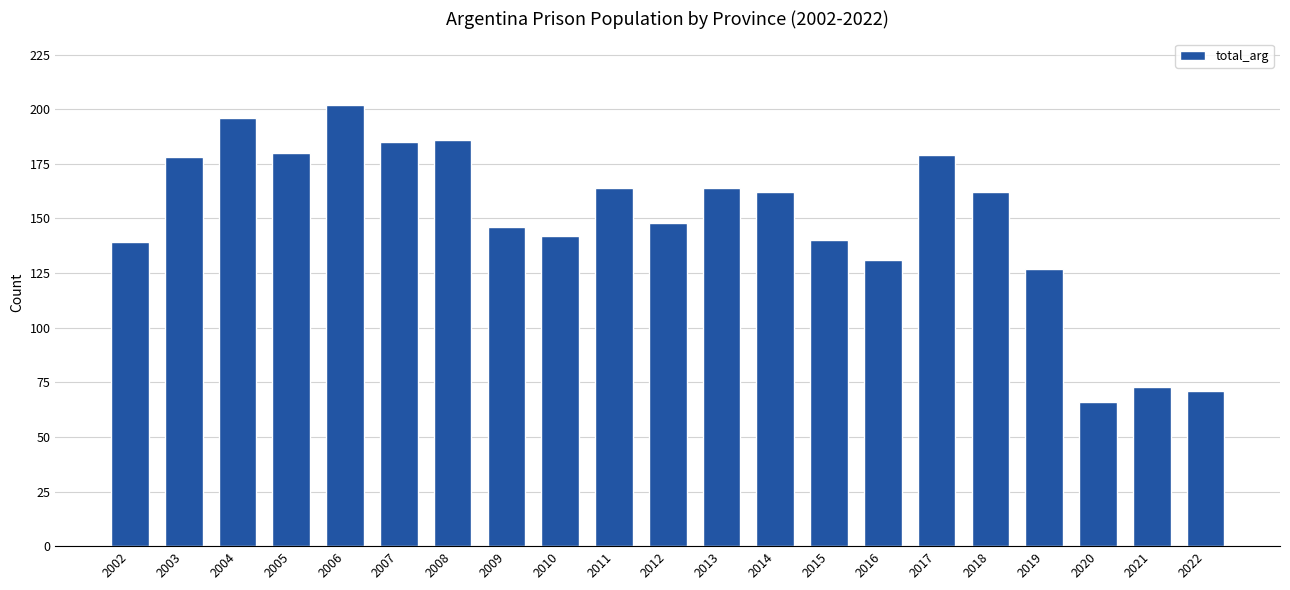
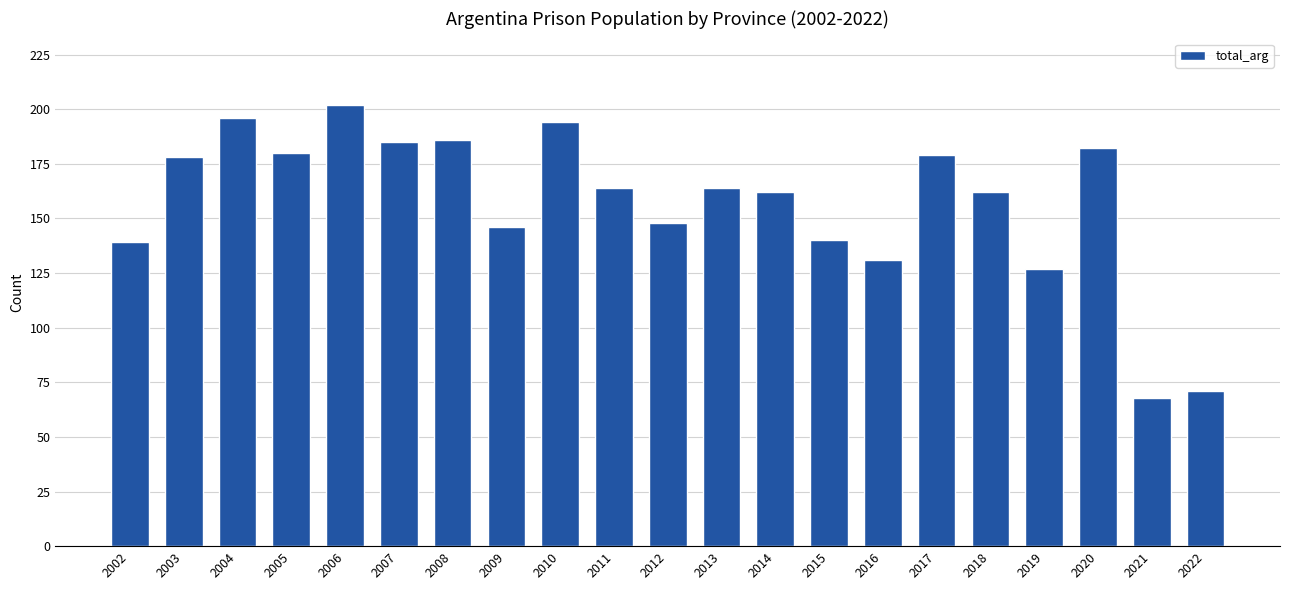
  {
    "2002": 139,
    "2003": 178,
    "2004": 196,
    "2005": 180,
    "2006": 202,
    "2007": 185,
    "2008": 186,
    "2009": 146,
-   "2010": 142,
+   "2010": 194,
    "2011": 164,
    "2012": 148,
    "2013": 164,
    "2014": 162,
    "2015": 140,
    "2016": 131,
    "2017": 179,
    "2018": 162,
    "2019": 127,
-   "2020": 66,
-   "2021": 73,
+   "2020": 182,
+   "2021": 68,
    "2022": 71
  }
